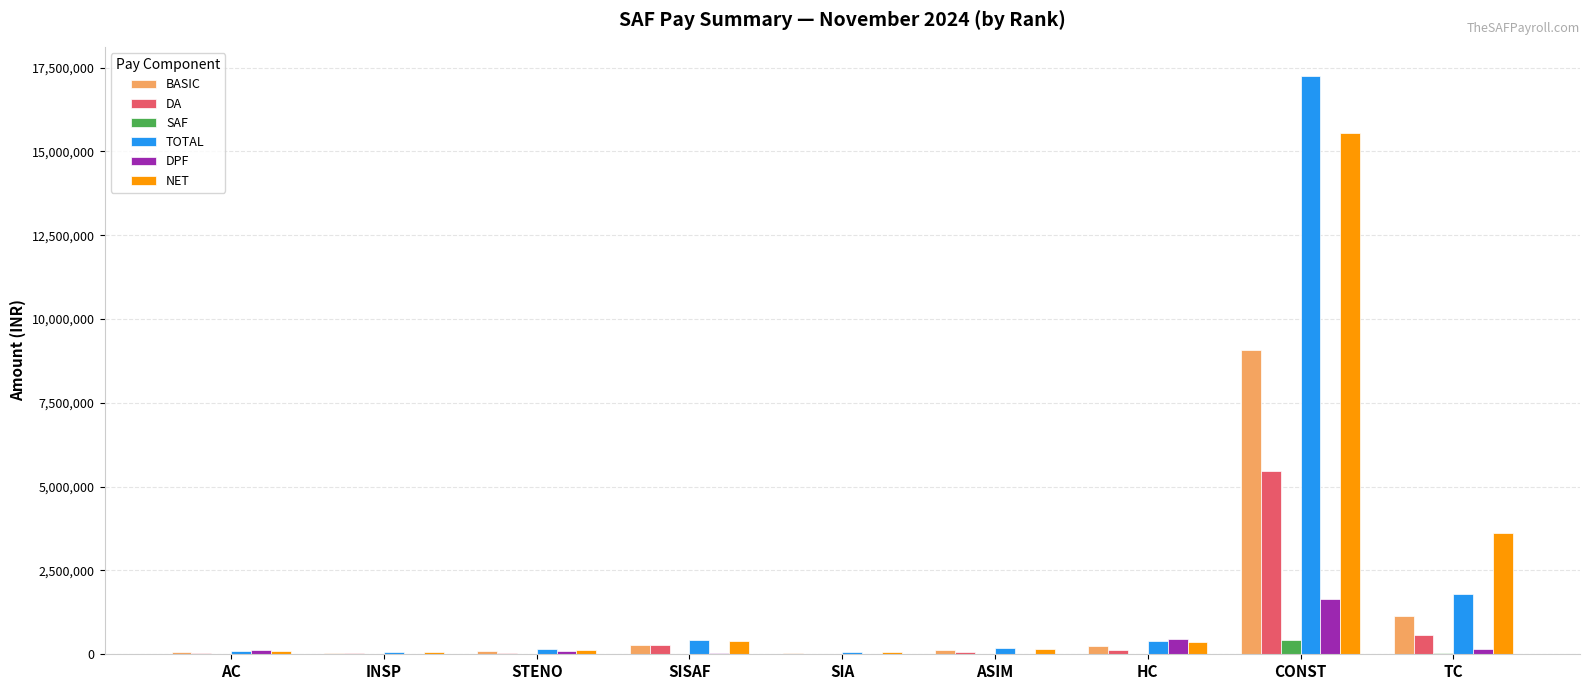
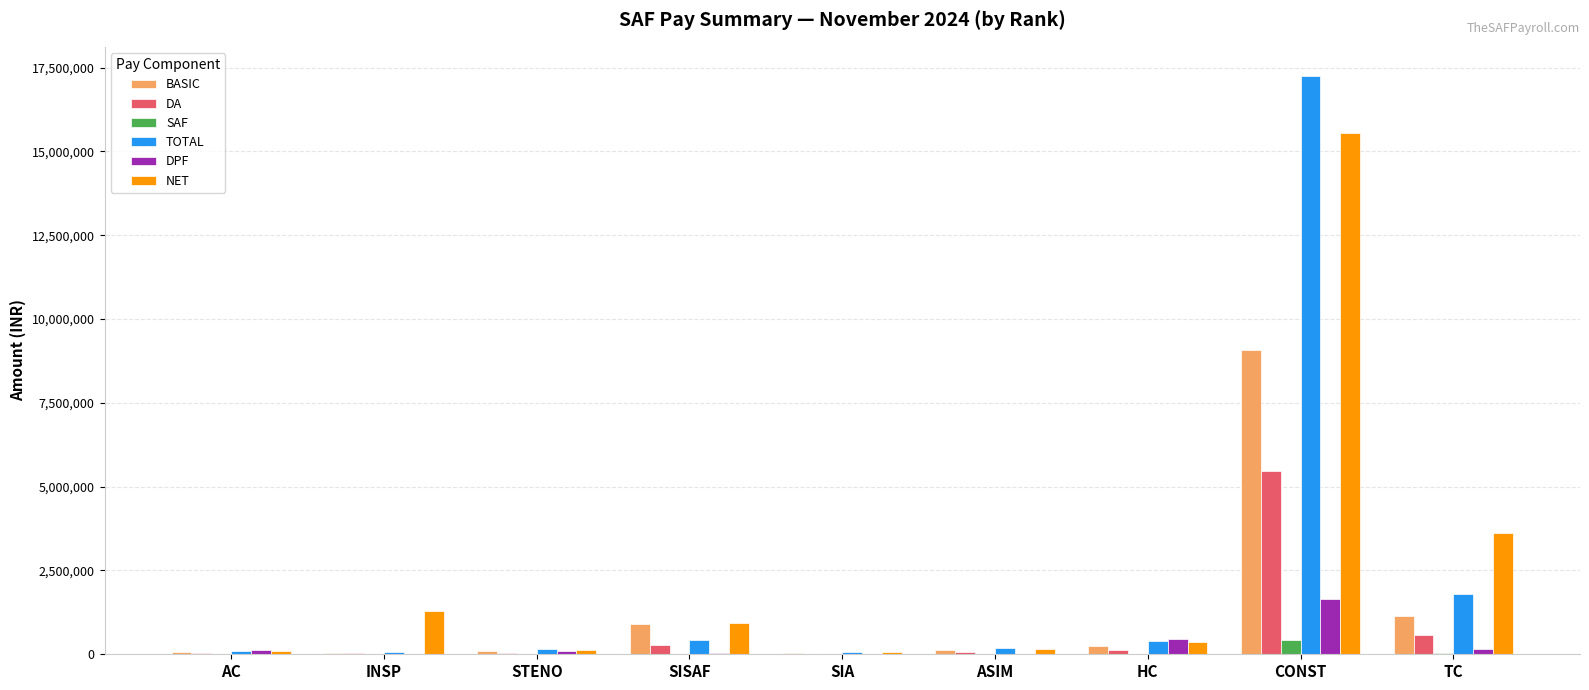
  {
    "BASIC": {
      "STENO": "100,000",
-     "SISAF": "300,000",
+     "SISAF": "900,000",
      "ASIM": "100,000",
      "HC": "300,000",
      "CONST": "9,100,000",
      "TC": "1,100,000"
    },
    "DA": {
      "SISAF": "300,000",
      "HC": "100,000",
      "CONST": "5,500,000",
      "TC": "600,000"
    },
    "SAF": {
      "AC": "0",
      "INSP": "0",
      "STENO": "0",
      "SISAF": "0",
      "SIA": "0",
      "ASIM": "0",
      "CONST": "400,000"
    },
    "TOTAL": {
      "AC": "100,000",
      "INSP": "100,000",
      "STENO": "100,000",
      "SISAF": "400,000",
      "ASIM": "200,000",
      "HC": "400,000",
      "CONST": "17,300,000",
      "TC": "1,800,000"
    },
    "DPF": {
      "AC": "100,000",
      "STENO": "100,000",
      "HC": "500,000",
      "CONST": "1,600,000",
      "TC": "200,000"
    },
    "NET": {
      "AC": "100,000",
-     "INSP": "100,000",
+     "INSP": "1,300,000",
      "STENO": "100,000",
-     "SISAF": "400,000",
+     "SISAF": "900,000",
      "ASIM": "200,000",
      "HC": "400,000",
      "CONST": "15,500,000",
      "TC": "3,600,000"
    }
  }
